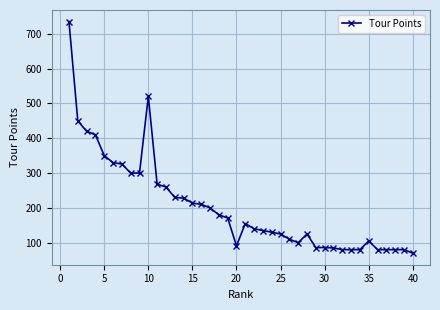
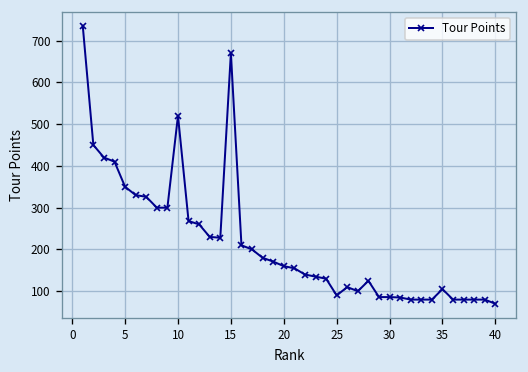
  {
    "5": 350,
    "10": 520,
-   "15": 210,
-   "20": 90,
-   "25": 130,
+   "15": 670,
+   "20": 160,
+   "25": 90,
    "30": 90,
    "35": 110,
    "40": 70
  }
